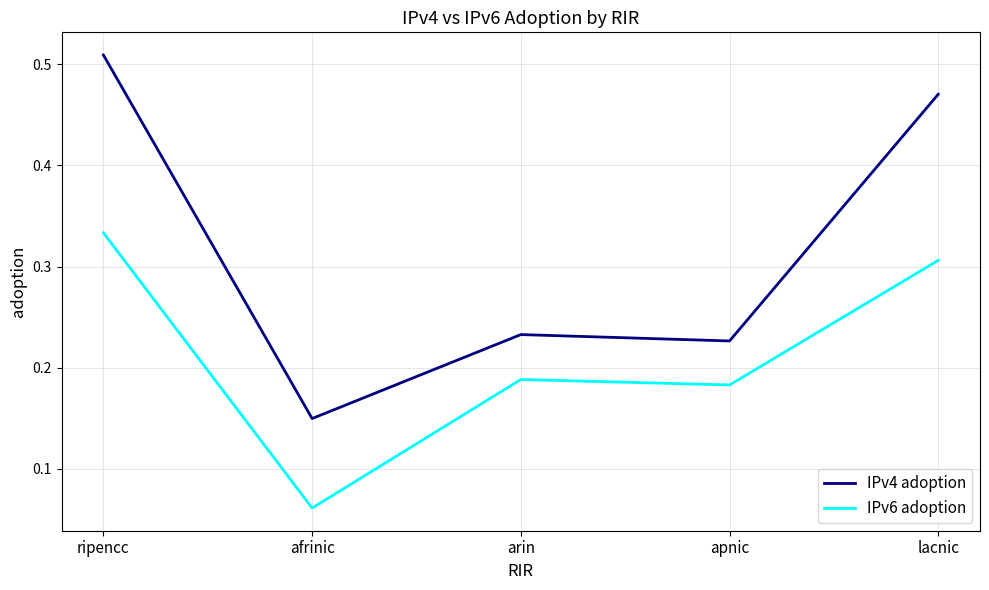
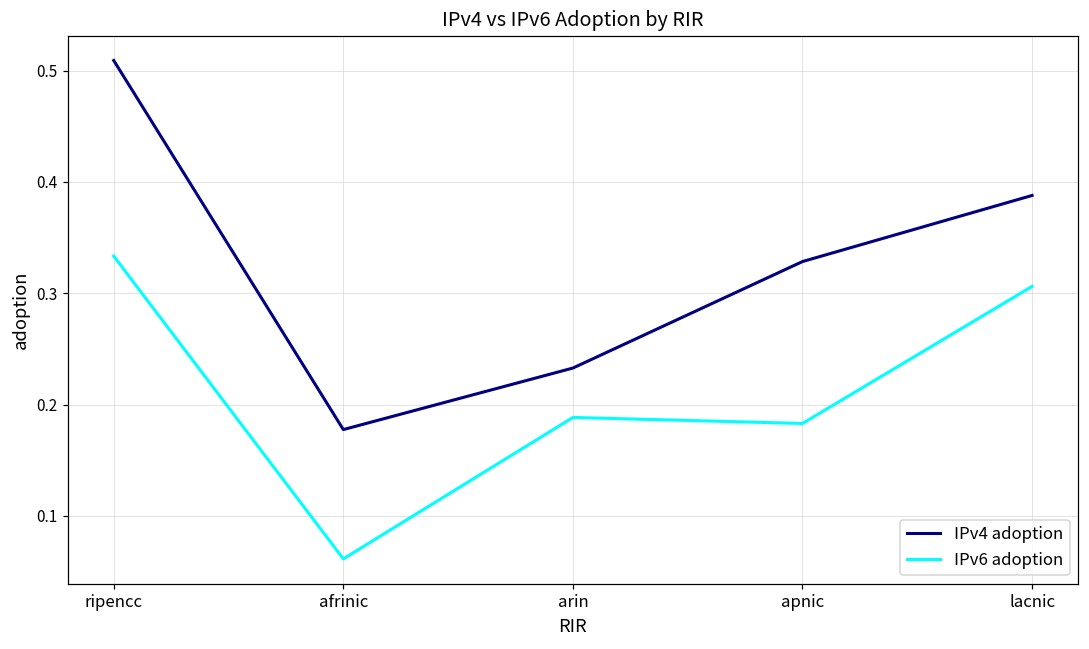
  {
    "IPv4 adoption": {
      "ripencc": 0.509,
-     "afrinic": 0.150,
+     "afrinic": 0.178,
      "arin": 0.233,
-     "apnic": 0.227,
-     "lacnic": 0.470
+     "apnic": 0.329,
+     "lacnic": 0.388
    },
    "IPv6 adoption": {
      "ripencc": 0.333,
      "afrinic": 0.061,
      "arin": 0.188,
      "apnic": 0.183,
      "lacnic": 0.306
    }
  }
